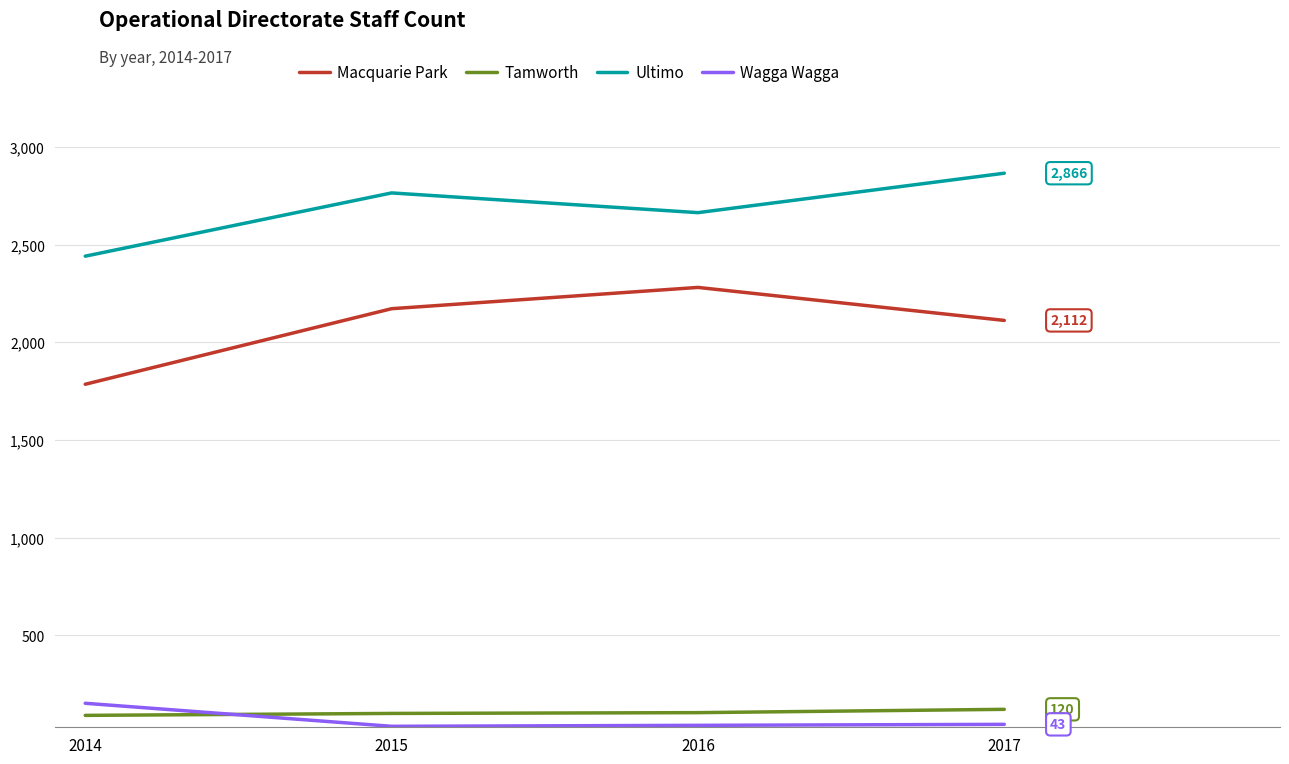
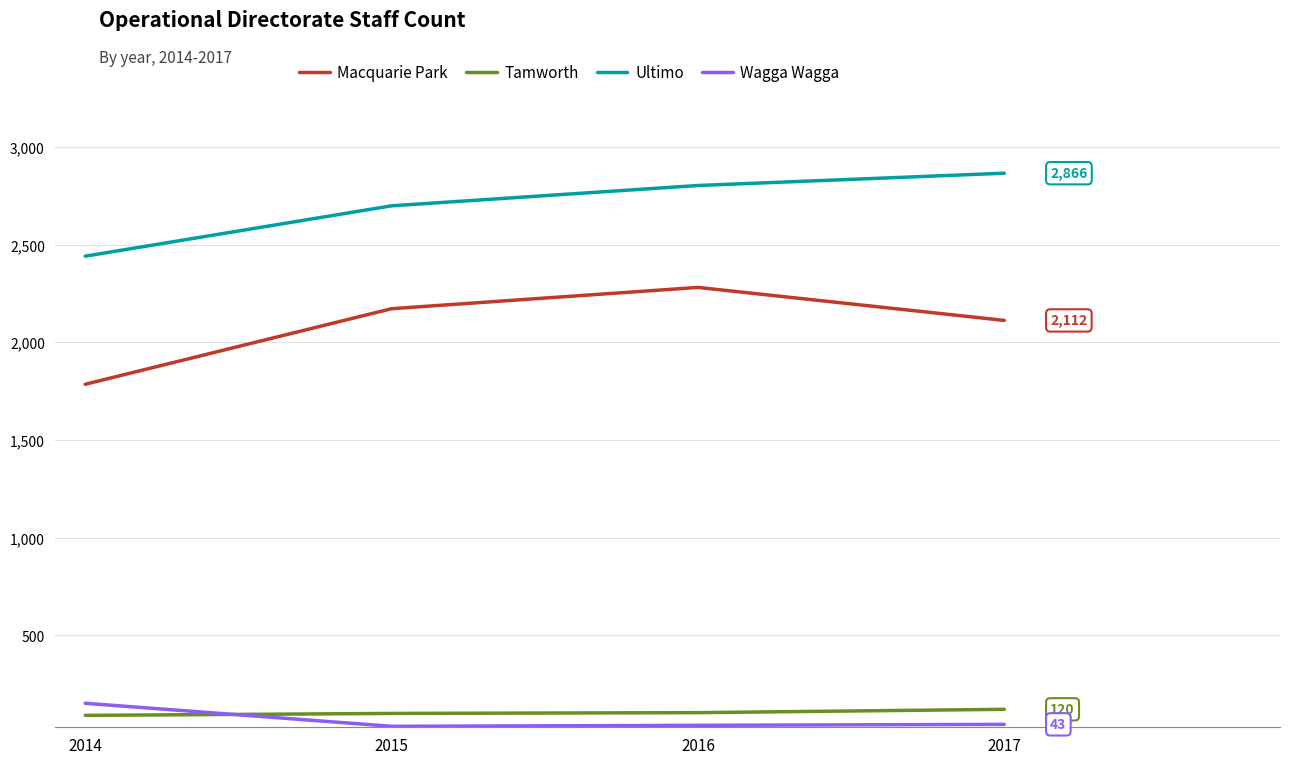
  {
    "Macquarie Park": {
      "2014": "1,790",
      "2015": "2,170",
      "2016": "2,280",
      "2017": "2,110"
    },
    "Tamworth": {
      "2014": "90",
      "2015": "100",
      "2016": "100",
      "2017": "120"
    },
    "Ultimo": {
      "2014": "2,440",
-     "2015": "2,770",
-     "2016": "2,660",
+     "2015": "2,700",
+     "2016": "2,800",
      "2017": "2,870"
    },
    "Wagga Wagga": {
      "2014": "150",
      "2015": "30",
      "2016": "40",
      "2017": "40"
    }
  }
